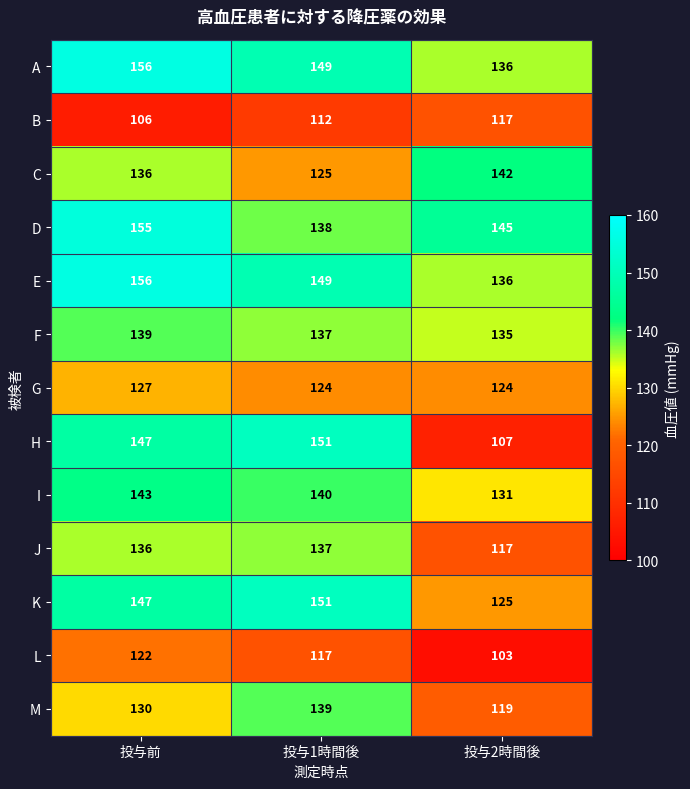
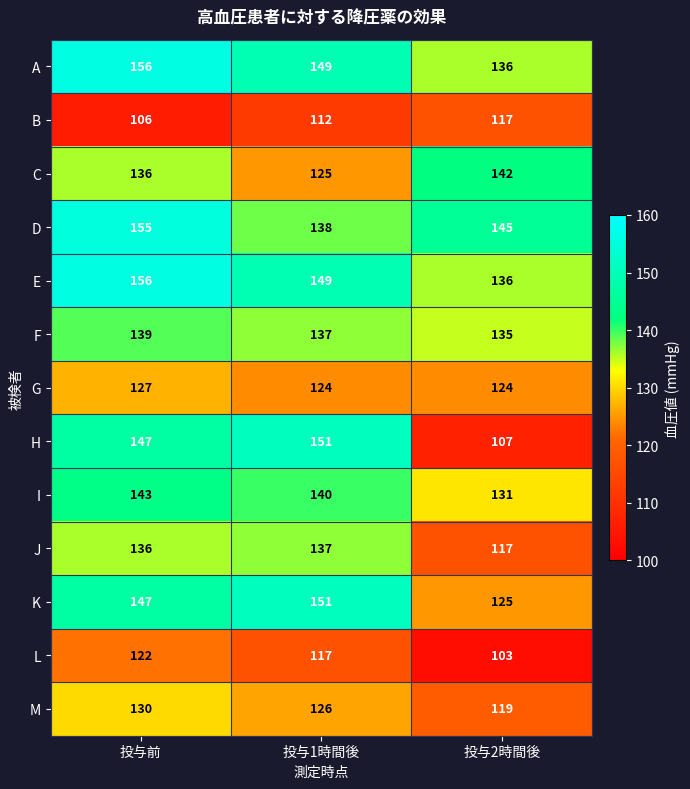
  {
    "A": {
      "投与前": 156,
      "投与1時間後": 149,
      "投与2時間後": 136
    },
    "B": {
      "投与前": 106,
      "投与1時間後": 112,
      "投与2時間後": 117
    },
    "C": {
      "投与前": 136,
      "投与1時間後": 125,
      "投与2時間後": 142
    },
    "D": {
      "投与前": 155,
      "投与1時間後": 138,
      "投与2時間後": 145
    },
    "E": {
      "投与前": 156,
      "投与1時間後": 149,
      "投与2時間後": 136
    },
    "F": {
      "投与前": 139,
      "投与1時間後": 137,
      "投与2時間後": 135
    },
    "G": {
      "投与前": 127,
      "投与1時間後": 124,
      "投与2時間後": 124
    },
    "H": {
      "投与前": 147,
      "投与1時間後": 151,
      "投与2時間後": 107
    },
    "I": {
      "投与前": 143,
      "投与1時間後": 140,
      "投与2時間後": 131
    },
    "J": {
      "投与前": 136,
      "投与1時間後": 137,
      "投与2時間後": 117
    },
    "K": {
      "投与前": 147,
      "投与1時間後": 151,
      "投与2時間後": 125
    },
    "L": {
      "投与前": 122,
      "投与1時間後": 117,
      "投与2時間後": 103
    },
    "M": {
      "投与前": 130,
-     "投与1時間後": 139,
+     "投与1時間後": 126,
      "投与2時間後": 119
    }
  }
